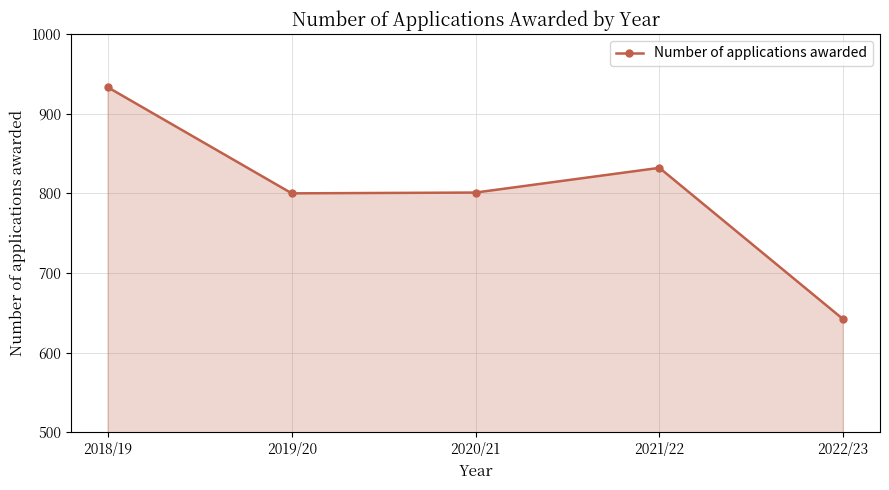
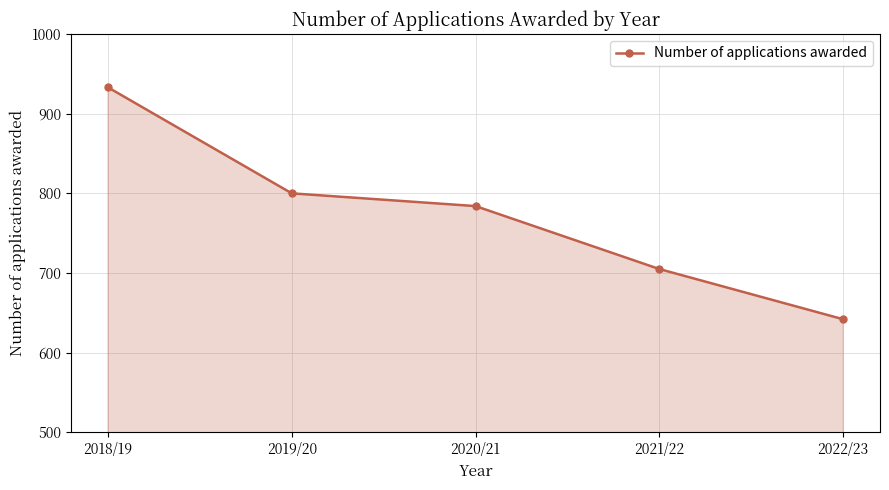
  {
    "2018/19": 930,
    "2019/20": 800,
-   "2020/21": 800,
-   "2021/22": 830,
+   "2020/21": 780,
+   "2021/22": 710,
    "2022/23": 640
  }
